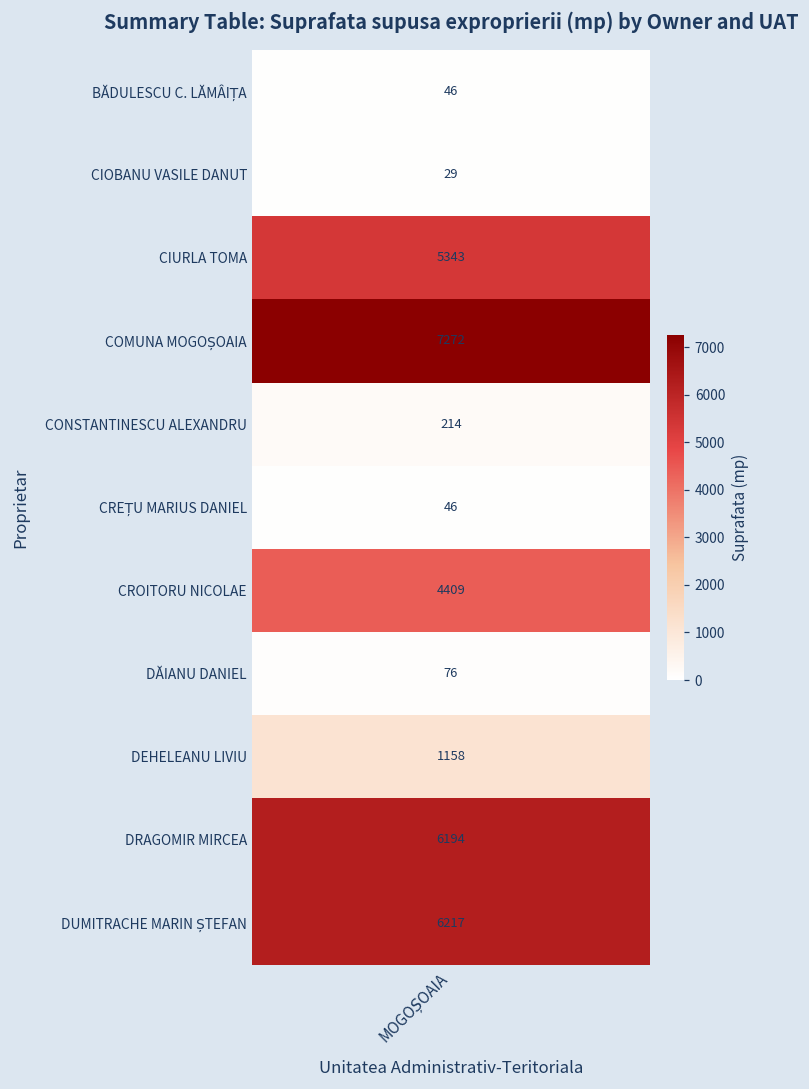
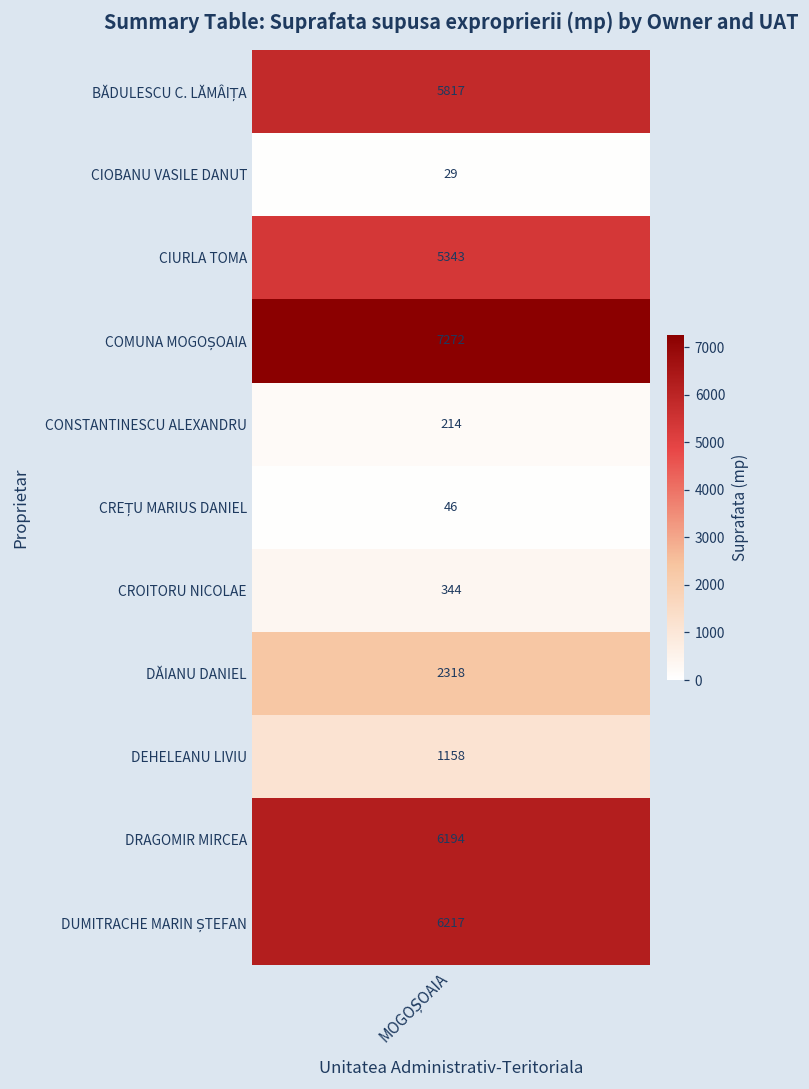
  {
    "BĂDULESCU C. LĂMÂIȚA": {
-     "MOGOȘOAIA": 46
+     "MOGOȘOAIA": 5817
    },
    "CIOBANU VASILE DANUT": {
      "MOGOȘOAIA": 29
    },
    "CIURLA TOMA": {
      "MOGOȘOAIA": 5343
    },
    "COMUNA MOGOȘOAIA": {
      "MOGOȘOAIA": 7272
    },
    "CONSTANTINESCU ALEXANDRU": {
      "MOGOȘOAIA": 214
    },
    "CREȚU MARIUS DANIEL": {
      "MOGOȘOAIA": 46
    },
    "CROITORU NICOLAE": {
-     "MOGOȘOAIA": 4409
+     "MOGOȘOAIA": 344
    },
    "DĂIANU DANIEL": {
-     "MOGOȘOAIA": 76
+     "MOGOȘOAIA": 2318
    },
    "DEHELEANU LIVIU": {
      "MOGOȘOAIA": 1158
    },
    "DRAGOMIR MIRCEA": {
      "MOGOȘOAIA": 6194
    },
    "DUMITRACHE MARIN ȘTEFAN": {
      "MOGOȘOAIA": 6217
    }
  }
